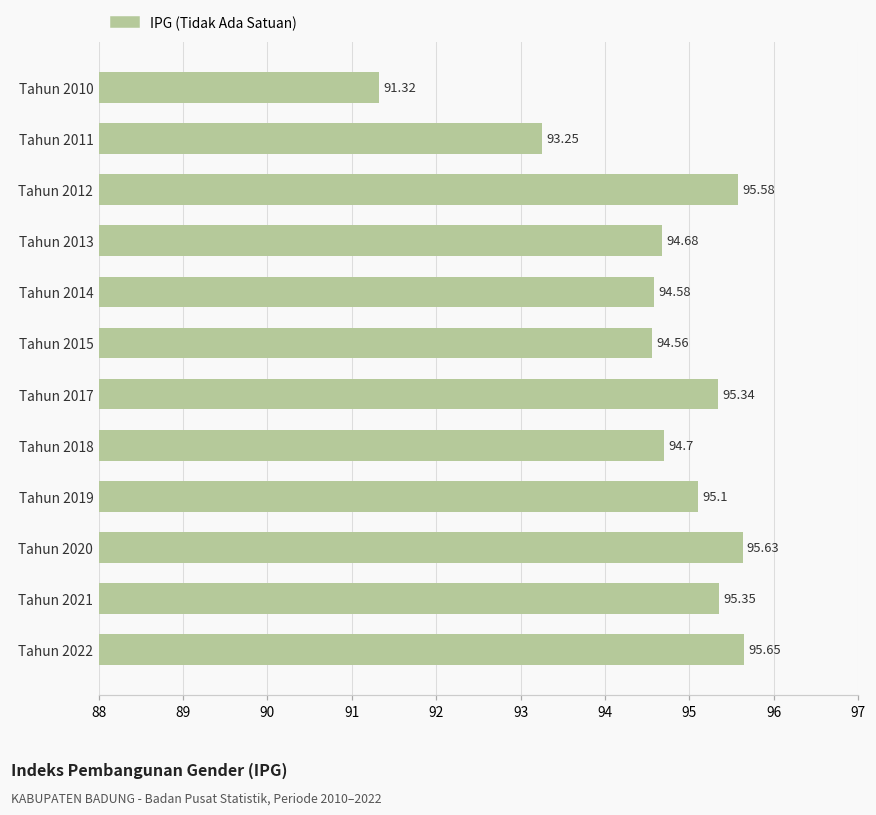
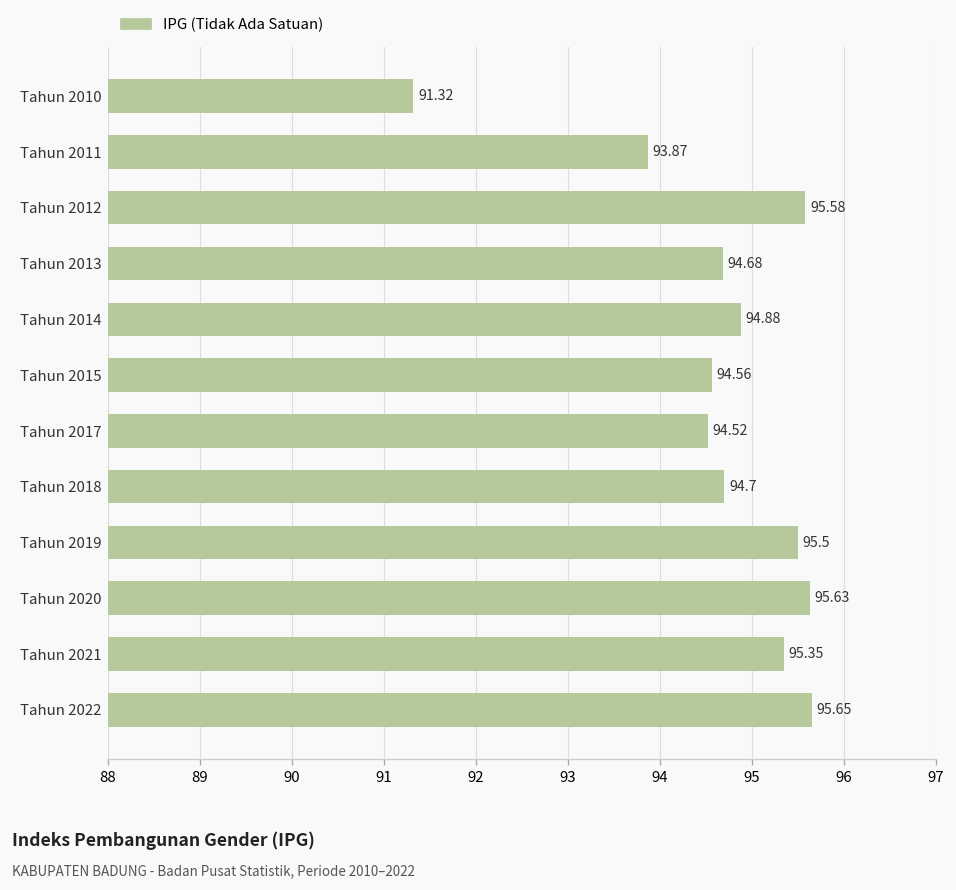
  {
    "Tahun 2010": 91.32,
-   "Tahun 2011": 93.25,
+   "Tahun 2011": 93.87,
    "Tahun 2012": 95.58,
    "Tahun 2013": 94.68,
-   "Tahun 2014": 94.58,
+   "Tahun 2014": 94.88,
    "Tahun 2015": 94.56,
-   "Tahun 2017": 95.34,
+   "Tahun 2017": 94.52,
    "Tahun 2018": 94.7,
-   "Tahun 2019": 95.1,
+   "Tahun 2019": 95.5,
    "Tahun 2020": 95.63,
    "Tahun 2021": 95.35,
    "Tahun 2022": 95.65
  }
